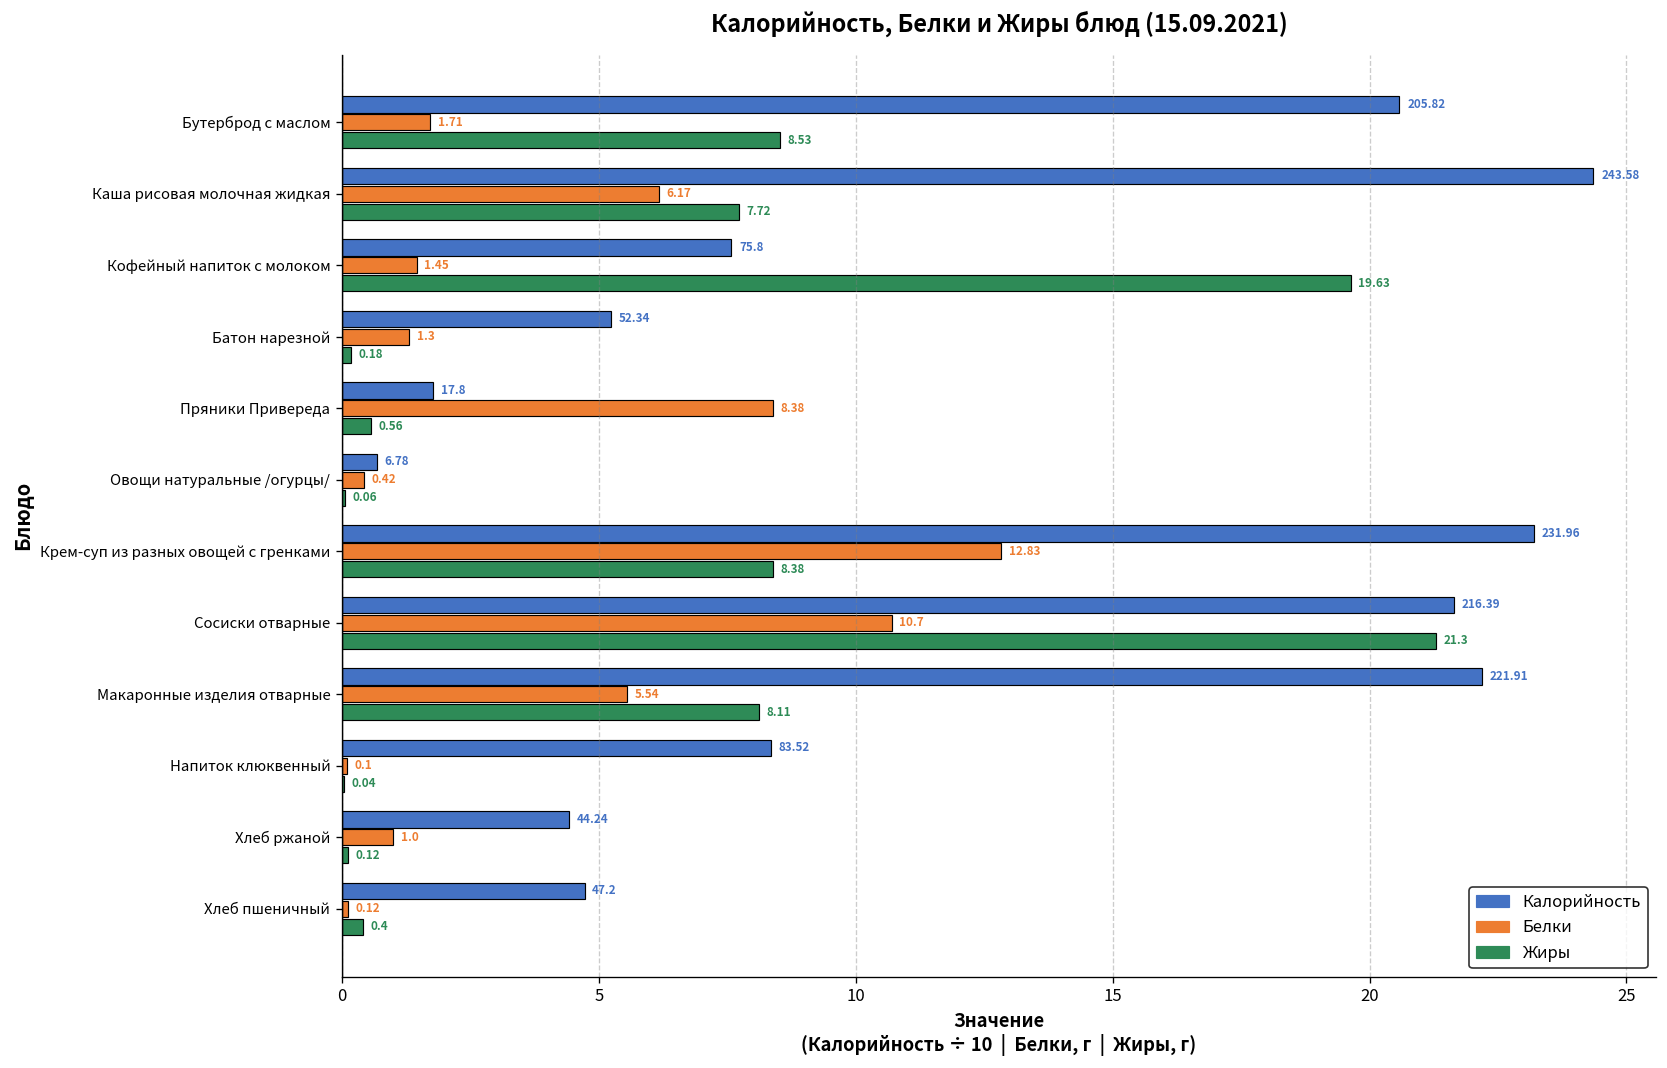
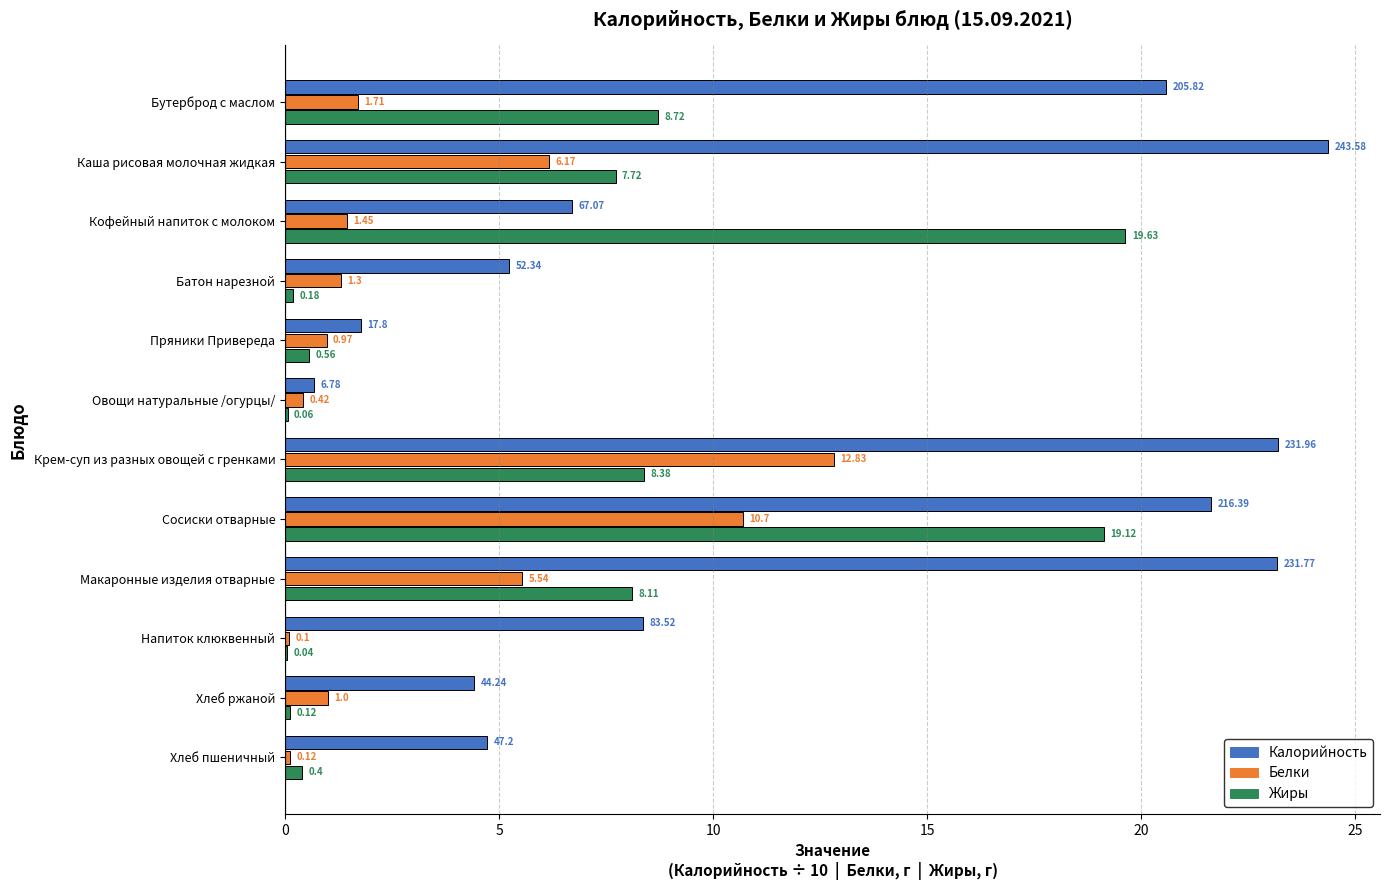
  {
    "Калорийность": {
-     "Кофейный напиток с молоком": 75.8,
-     "Макаронные изделия отварные": 221.91
+     "Кофейный напиток с молоком": 67.07,
+     "Макаронные изделия отварные": 231.77
    },
    "Белки": {
      "Бутерброд с маслом": 1.71,
      "Каша рисовая молочная жидкая": 6.17,
      "Кофейный напиток с молоком": 1.45,
      "Батон нарезной": 1.3,
-     "Пряники Привереда": 8.38,
+     "Пряники Привереда": 0.97,
      "Овощи натуральные /огурцы/": 0.42,
      "Крем-суп из разных овощей с гренками": 12.83,
      "Сосиски отварные": 10.7,
      "Макаронные изделия отварные": 5.54,
      "Напиток клюквенный": 0.1,
      "Хлеб ржаной": 1.0,
      "Хлеб пшеничный": 0.12
    },
    "Жиры": {
-     "Бутерброд с маслом": 8.53,
+     "Бутерброд с маслом": 8.72,
      "Каша рисовая молочная жидкая": 7.72,
      "Кофейный напиток с молоком": 19.63,
      "Батон нарезной": 0.18,
      "Пряники Привереда": 0.56,
      "Овощи натуральные /огурцы/": 0.06,
      "Крем-суп из разных овощей с гренками": 8.38,
-     "Сосиски отварные": 21.3,
+     "Сосиски отварные": 19.12,
      "Макаронные изделия отварные": 8.11,
      "Напиток клюквенный": 0.04,
      "Хлеб ржаной": 0.12,
      "Хлеб пшеничный": 0.4
    }
  }
